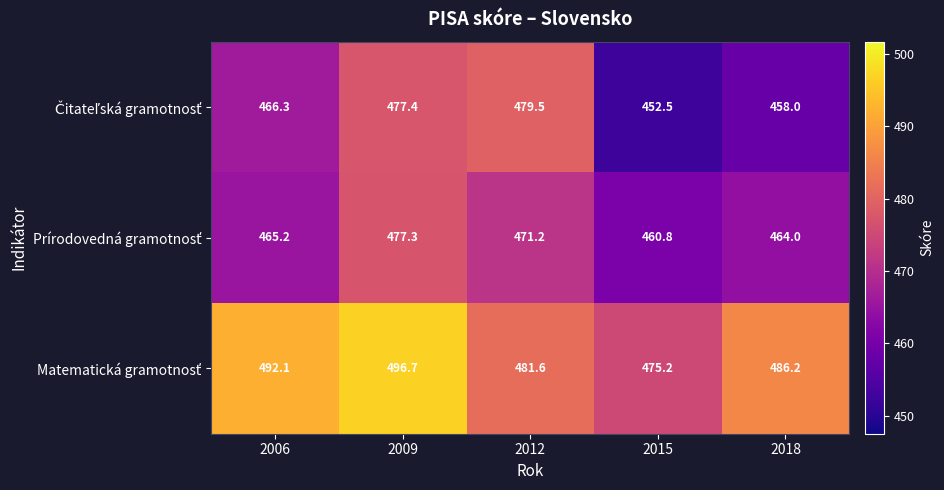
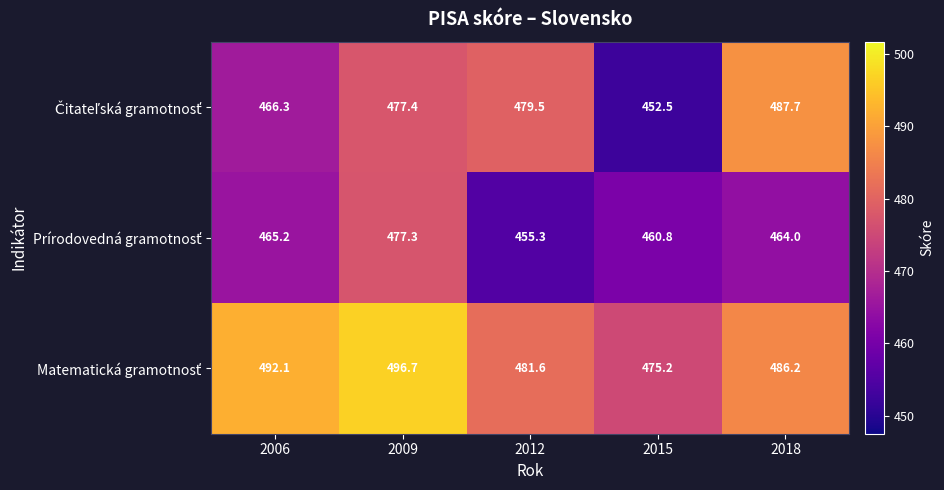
  {
    "Čitateľská gramotnosť": {
      "2006": 466.3,
      "2009": 477.4,
      "2012": 479.5,
      "2015": 452.5,
-     "2018": 458.0
+     "2018": 487.7
    },
    "Prírodovedná gramotnosť": {
      "2006": 465.2,
      "2009": 477.3,
-     "2012": 471.2,
+     "2012": 455.3,
      "2015": 460.8,
      "2018": 464.0
    },
    "Matematická gramotnosť": {
      "2006": 492.1,
      "2009": 496.7,
      "2012": 481.6,
      "2015": 475.2,
      "2018": 486.2
    }
  }
